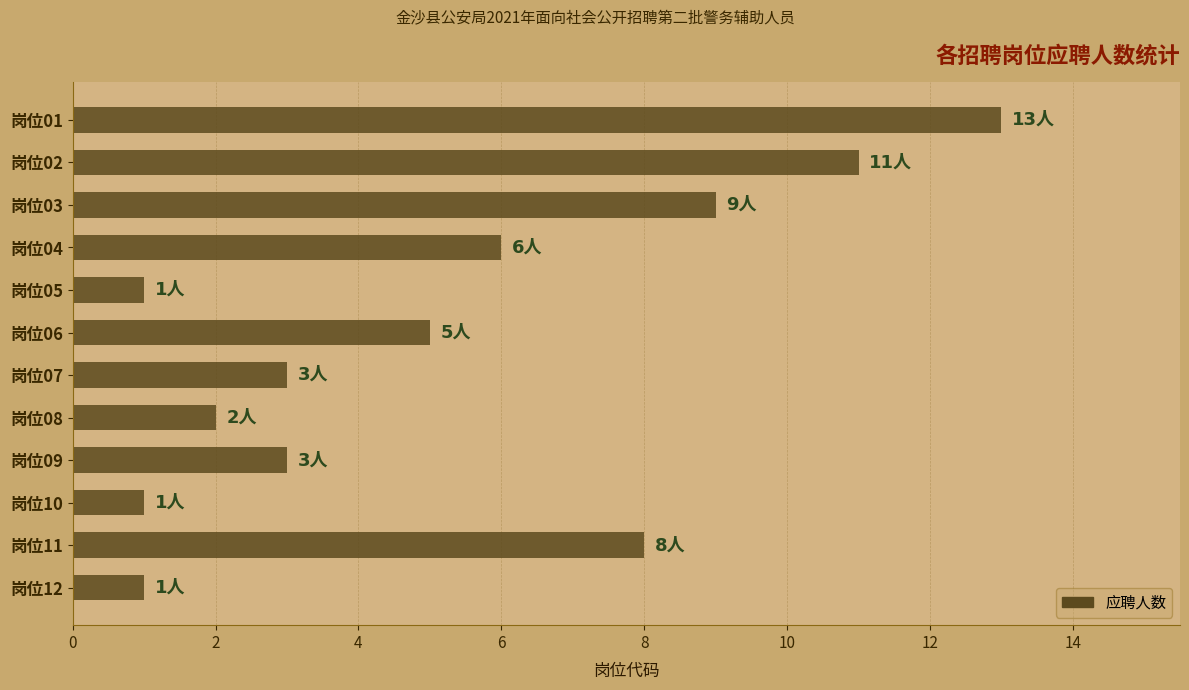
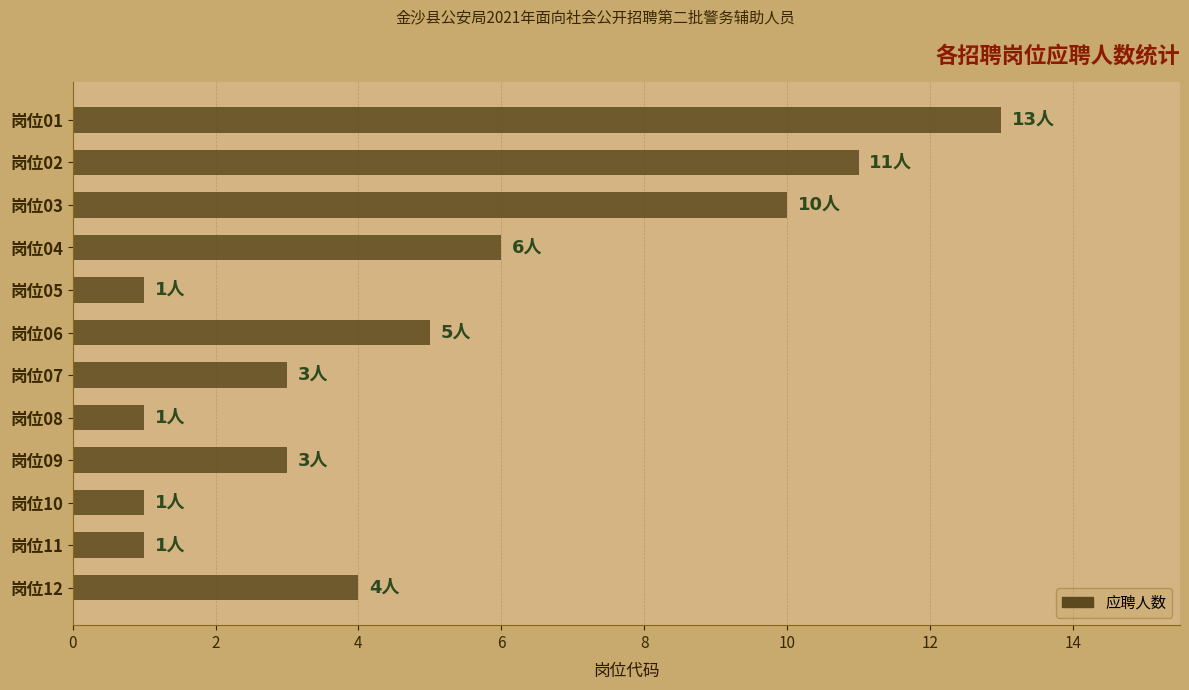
  {
    "岗位01": "13人",
    "岗位02": "11人",
-   "岗位03": "9人",
+   "岗位03": "10人",
    "岗位04": "6人",
    "岗位05": "1人",
    "岗位06": "5人",
    "岗位07": "3人",
-   "岗位08": "2人",
+   "岗位08": "1人",
    "岗位09": "3人",
    "岗位10": "1人",
-   "岗位11": "8人",
-   "岗位12": "1人"
+   "岗位11": "1人",
+   "岗位12": "4人"
  }
